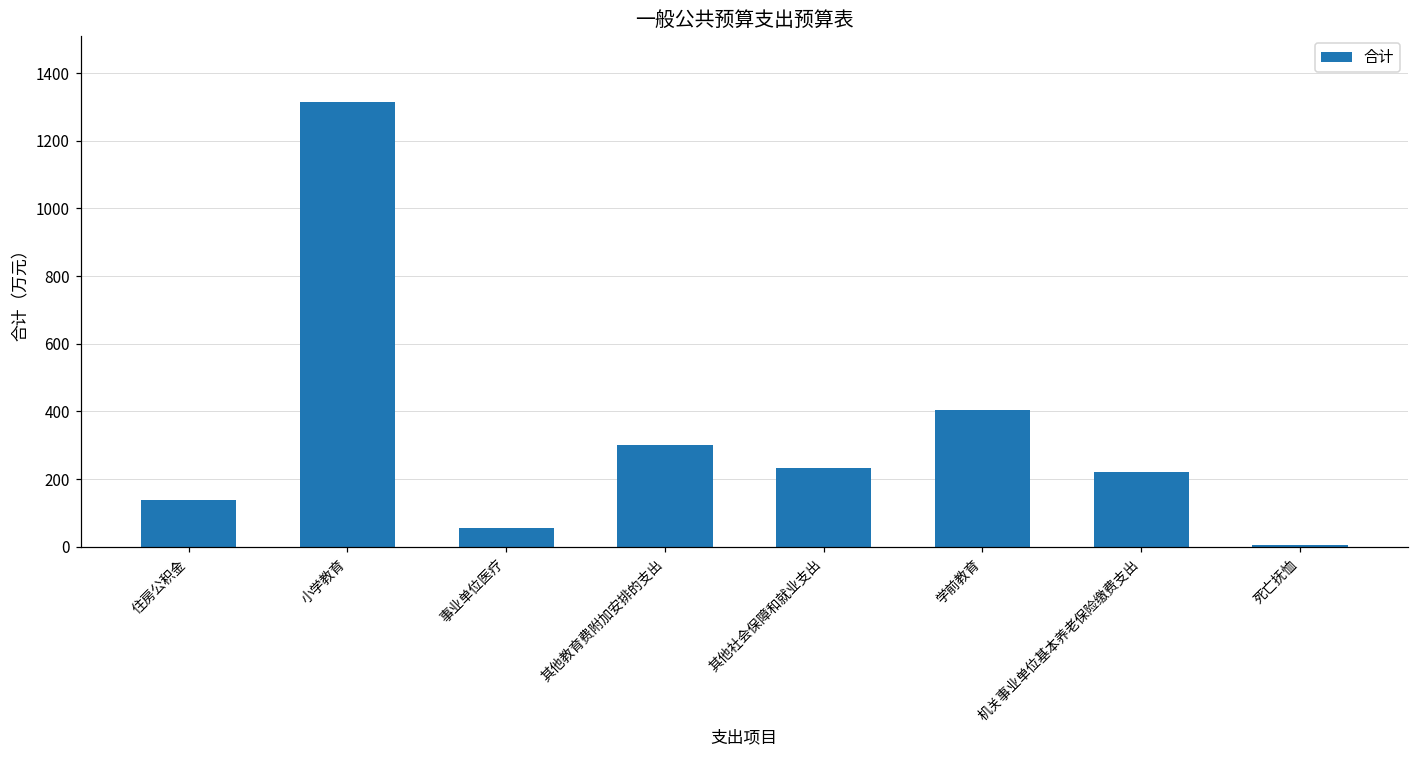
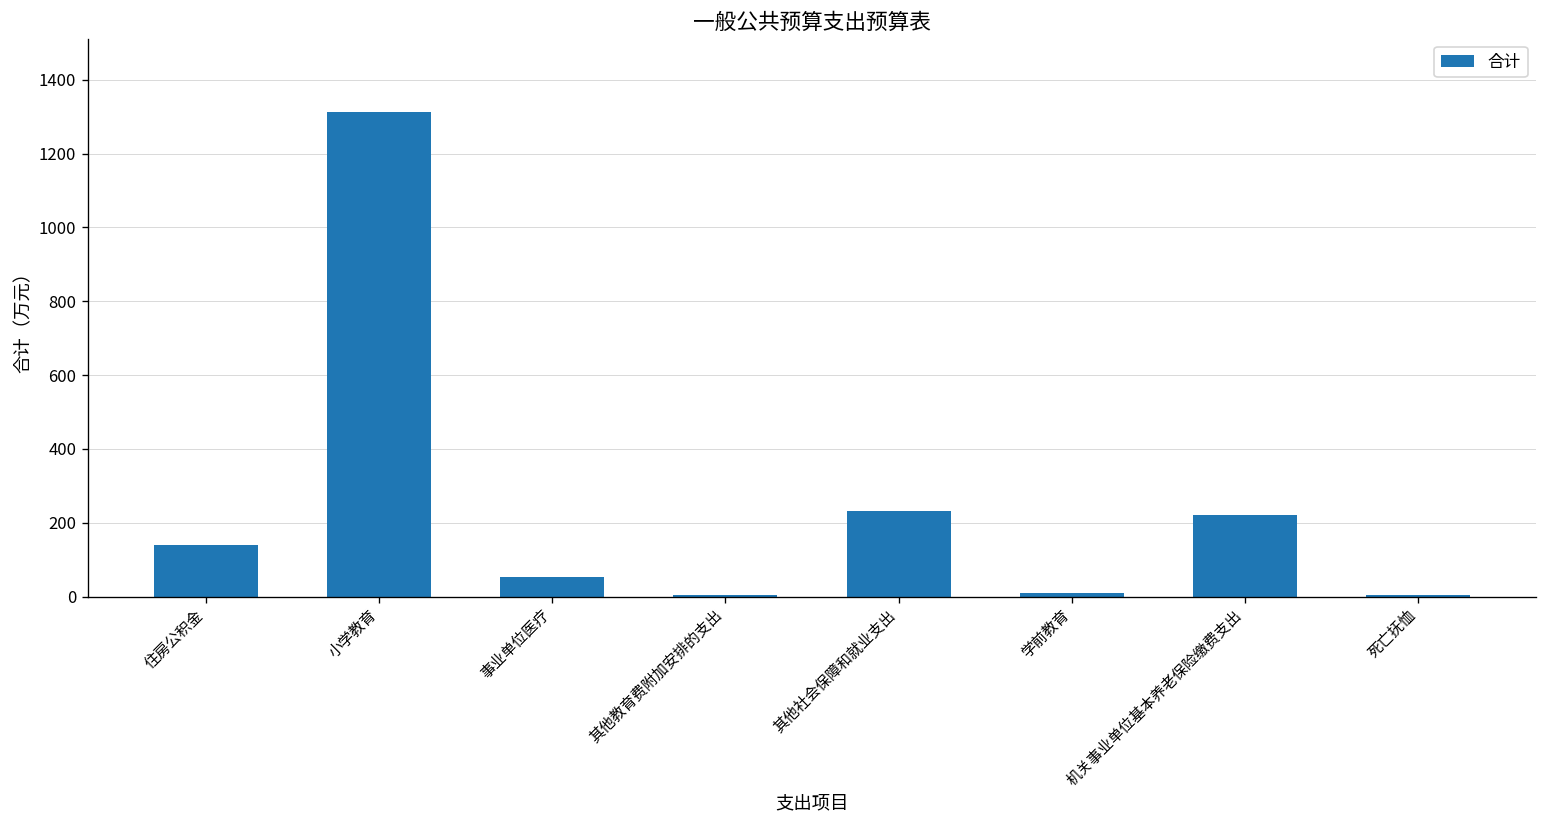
  {
    "住房公积金": 140,
    "小学教育": 1310,
    "事业单位医疗": 50,
-   "其他教育费附加安排的支出": 300,
+   "其他教育费附加安排的支出": 10,
    "其他社会保障和就业支出": 230,
-   "学前教育": 400,
+   "学前教育": 10,
    "机关事业单位基本养老保险缴费支出": 220
  }
